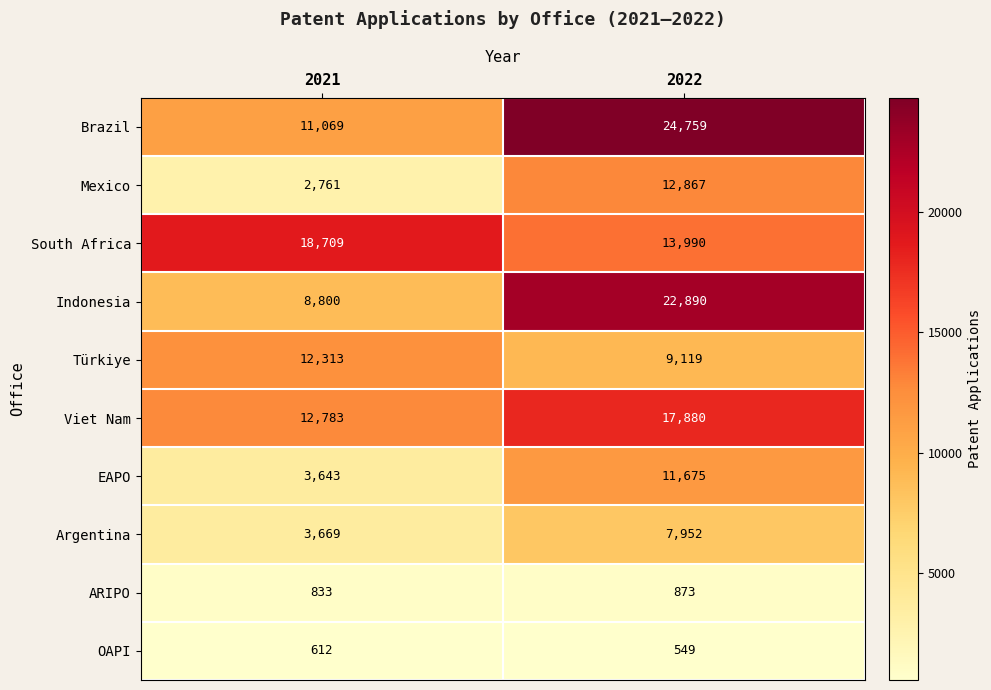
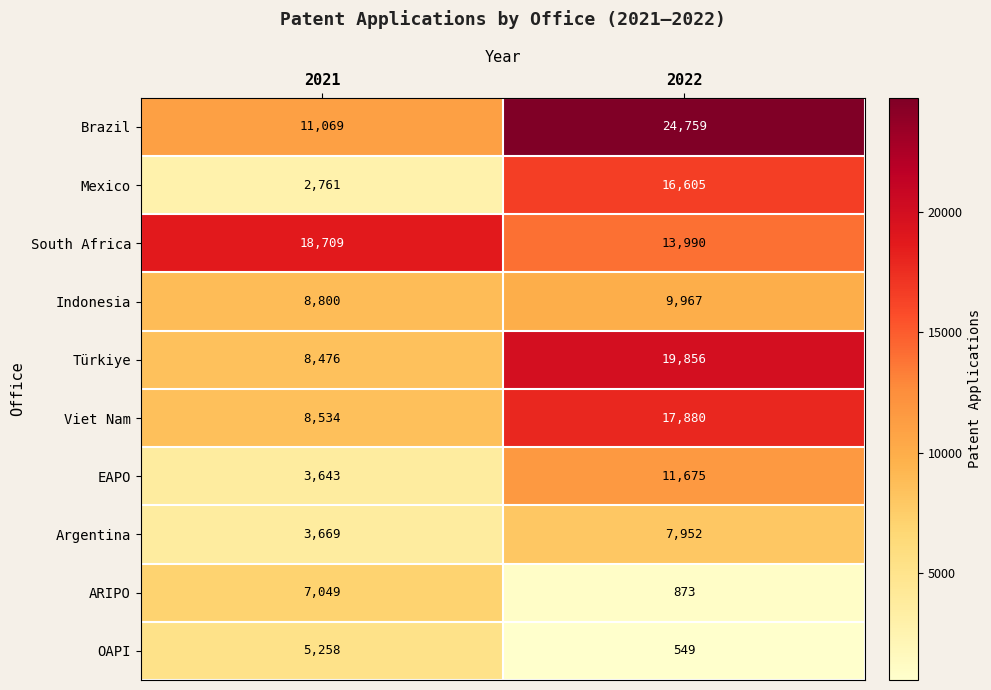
  {
    "Brazil": {
      "2021": "11,069",
      "2022": "24,759"
    },
    "Mexico": {
      "2021": "2,761",
-     "2022": "12,867"
+     "2022": "16,605"
    },
    "South Africa": {
      "2021": "18,709",
      "2022": "13,990"
    },
    "Indonesia": {
      "2021": "8,800",
-     "2022": "22,890"
+     "2022": "9,967"
    },
    "Türkiye": {
-     "2021": "12,313",
-     "2022": "9,119"
+     "2021": "8,476",
+     "2022": "19,856"
    },
    "Viet Nam": {
-     "2021": "12,783",
+     "2021": "8,534",
      "2022": "17,880"
    },
    "EAPO": {
      "2021": "3,643",
      "2022": "11,675"
    },
    "Argentina": {
      "2021": "3,669",
      "2022": "7,952"
    },
    "ARIPO": {
-     "2021": "833",
+     "2021": "7,049",
      "2022": "873"
    },
    "OAPI": {
-     "2021": "612",
+     "2021": "5,258",
      "2022": "549"
    }
  }
